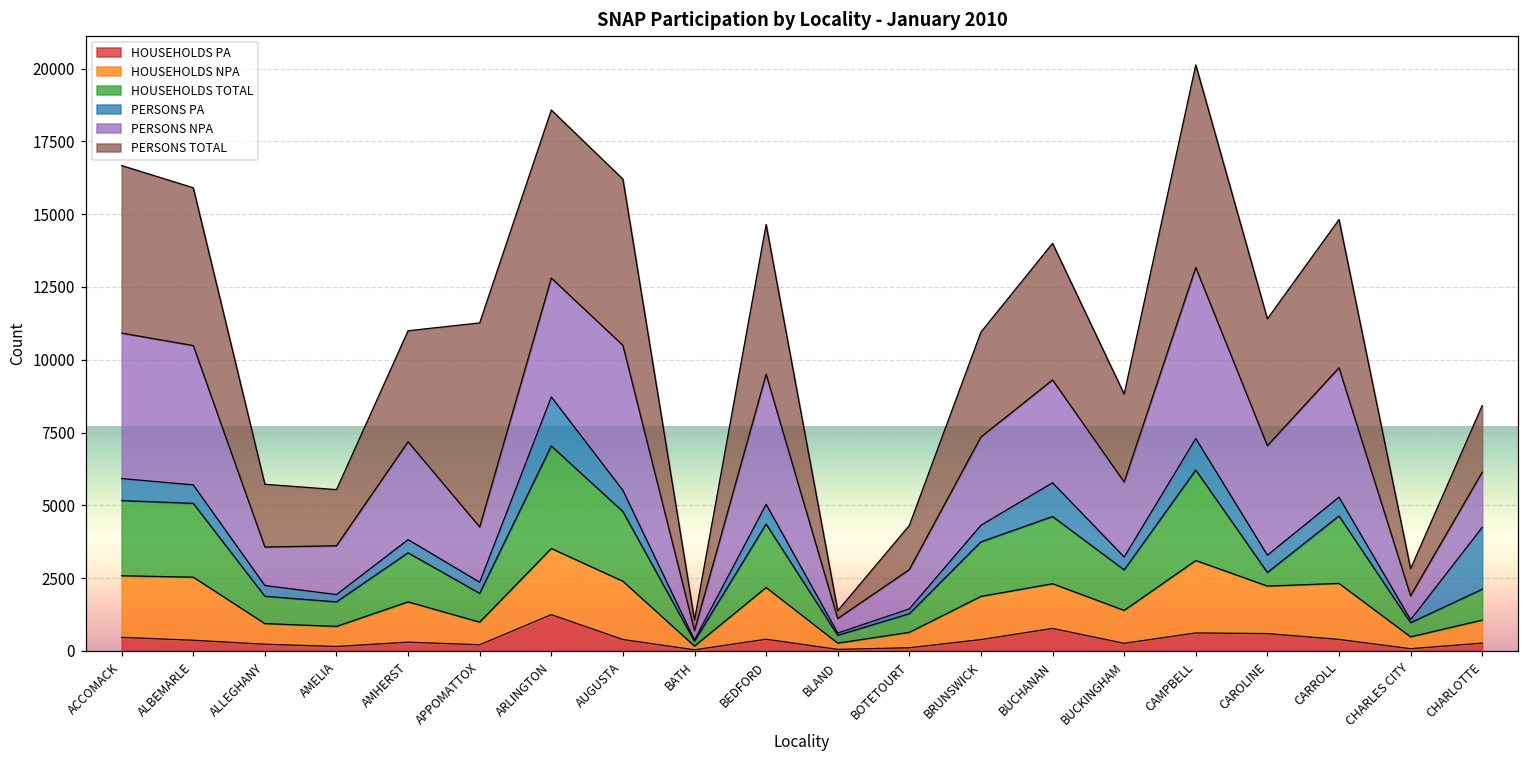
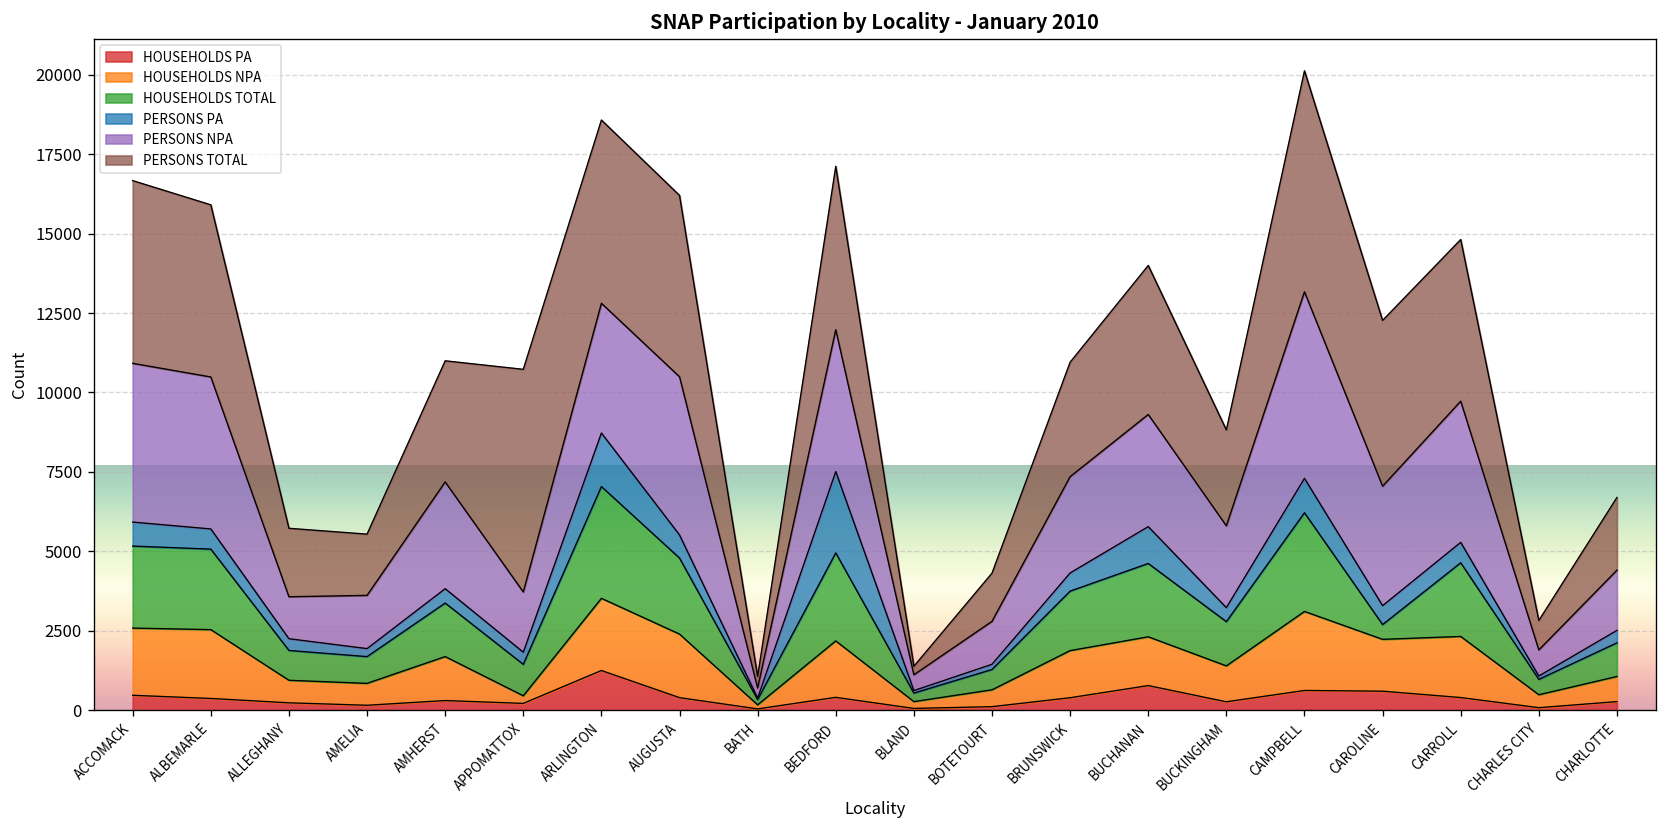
  {
    "HOUSEHOLDS PA": {
      "ACCOMACK": 500,
      "ALBEMARLE": 400,
      "ALLEGHANY": 200,
      "AMELIA": 200,
      "AMHERST": 300,
      "APPOMATTOX": 200,
      "ARLINGTON": 1200,
      "AUGUSTA": 400,
      "BATH": 0,
      "BEDFORD": 400,
      "BLAND": 100,
      "BOTETOURT": 100,
      "BRUNSWICK": 400,
      "BUCHANAN": 800,
      "BUCKINGHAM": 300,
      "CAMPBELL": 600,
      "CAROLINE": 600,
      "CARROLL": 400,
      "CHARLES CITY": 100,
      "CHARLOTTE": 300
    },
    "HOUSEHOLDS NPA": {
      "ACCOMACK": 2100,
      "ALBEMARLE": 2200,
      "ALLEGHANY": 700,
      "AMELIA": 700,
      "AMHERST": 1400,
-     "APPOMATTOX": 800,
+     "APPOMATTOX": 200,
      "ARLINGTON": 2300,
      "AUGUSTA": 2000,
      "BATH": 100,
      "BEDFORD": 1800,
      "BLAND": 200,
      "BOTETOURT": 500,
      "BRUNSWICK": 1500,
      "BUCHANAN": 1500,
      "BUCKINGHAM": 1100,
      "CAMPBELL": 2500,
      "CAROLINE": 1600,
      "CARROLL": 1900,
      "CHARLES CITY": 400,
      "CHARLOTTE": 800
    },
    "HOUSEHOLDS TOTAL": {
      "ACCOMACK": 2600,
      "ALBEMARLE": 2500,
      "ALLEGHANY": 900,
      "AMELIA": 800,
      "AMHERST": 1700,
      "APPOMATTOX": 1000,
      "ARLINGTON": 3500,
      "AUGUSTA": 2400,
-     "BEDFORD": 2200,
+     "BEDFORD": 2800,
      "BOTETOURT": 600,
      "BRUNSWICK": 1900,
      "BUCHANAN": 2300,
      "BUCKINGHAM": 1400,
      "CAMPBELL": 3100,
      "CAROLINE": 500,
      "CARROLL": 2300,
      "CHARLES CITY": 500,
      "CHARLOTTE": 1100
    },
    "PERSONS PA": {
      "ACCOMACK": 800,
      "ALBEMARLE": 600,
      "ALLEGHANY": 400,
      "AMELIA": 300,
      "AMHERST": 500,
      "APPOMATTOX": 400,
      "ARLINGTON": 1700,
      "AUGUSTA": 700,
-     "BEDFORD": 700,
+     "BEDFORD": 2600,
      "BOTETOURT": 200,
      "BRUNSWICK": 600,
      "BUCHANAN": 1200,
      "BUCKINGHAM": 400,
      "CAMPBELL": 1100,
      "CAROLINE": 600,
      "CARROLL": 600,
      "CHARLES CITY": 100,
-     "CHARLOTTE": 2100
+     "CHARLOTTE": 400
    },
    "PERSONS NPA": {
      "ACCOMACK": 5000,
      "ALBEMARLE": 4800,
      "ALLEGHANY": 1300,
      "AMELIA": 1700,
      "AMHERST": 3400,
      "APPOMATTOX": 1900,
      "ARLINGTON": 4100,
      "AUGUSTA": 5000,
      "BATH": 300,
      "BEDFORD": 4500,
      "BLAND": 500,
      "BOTETOURT": 1400,
      "BRUNSWICK": 3000,
      "BUCHANAN": 3500,
      "BUCKINGHAM": 2600,
      "CAMPBELL": 5900,
      "CAROLINE": 3800,
      "CARROLL": 4400,
      "CHARLES CITY": 800,
      "CHARLOTTE": 1900
    },
    "PERSONS TOTAL": {
      "ACCOMACK": 5800,
      "ALBEMARLE": 5400,
      "ALLEGHANY": 2200,
      "AMELIA": 1900,
      "AMHERST": 3800,
      "APPOMATTOX": 7000,
      "ARLINGTON": 5800,
      "AUGUSTA": 5700,
      "BATH": 400,
      "BEDFORD": 5100,
      "BLAND": 300,
      "BOTETOURT": 1500,
      "BRUNSWICK": 3600,
      "BUCHANAN": 4700,
      "BUCKINGHAM": 3000,
      "CAMPBELL": 7000,
-     "CAROLINE": 4400,
+     "CAROLINE": 5200,
      "CARROLL": 5100,
      "CHARLES CITY": 900,
      "CHARLOTTE": 2300
    }
  }
